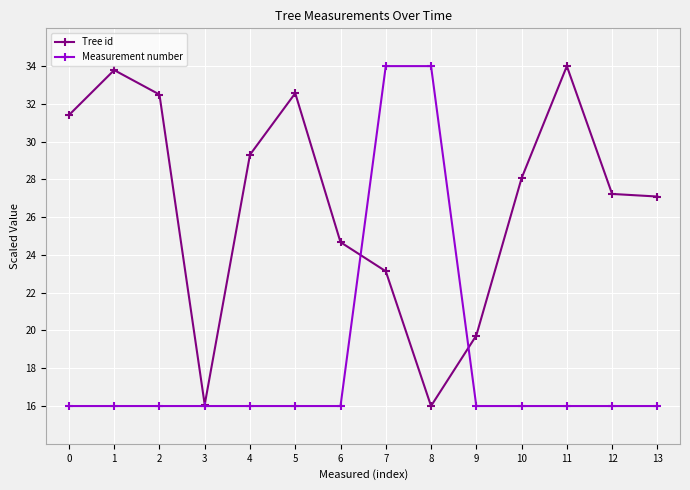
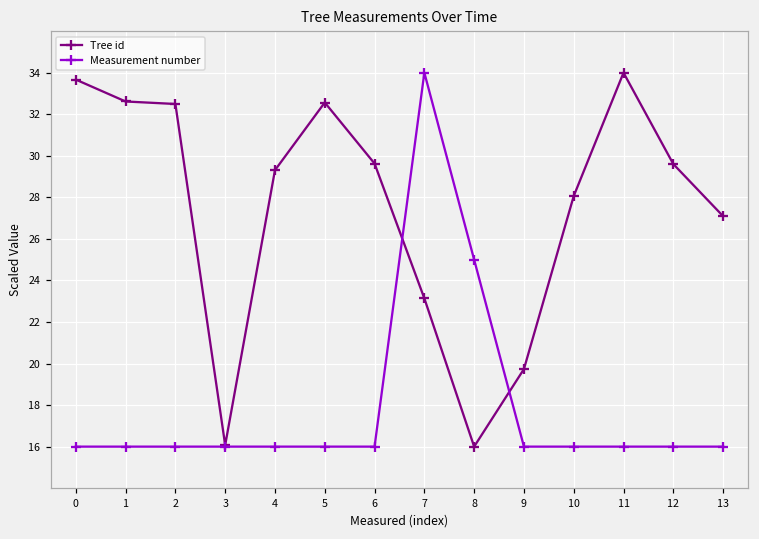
  {
    "Tree id": {
-     "0": 31.4,
-     "1": 33.8,
+     "0": 33.7,
+     "1": 32.6,
      "2": 32.5,
      "4": 29.3,
      "5": 32.6,
-     "6": 24.7,
+     "6": 29.6,
      "7": 23.1,
      "8": 16.0,
      "9": 19.7,
      "10": 28.1,
      "11": 34.0,
-     "12": 27.2,
+     "12": 29.6,
      "13": 27.1
    },
    "Measurement number": {
      "0": 16.0,
      "1": 16.0,
      "2": 16.0,
      "4": 16.0,
      "5": 16.0,
      "6": 16.0,
      "7": 34.0,
-     "8": 34.0,
+     "8": 25.0,
      "9": 16.0,
      "10": 16.0,
      "11": 16.0,
      "12": 16.0,
      "13": 16.0
    }
  }
